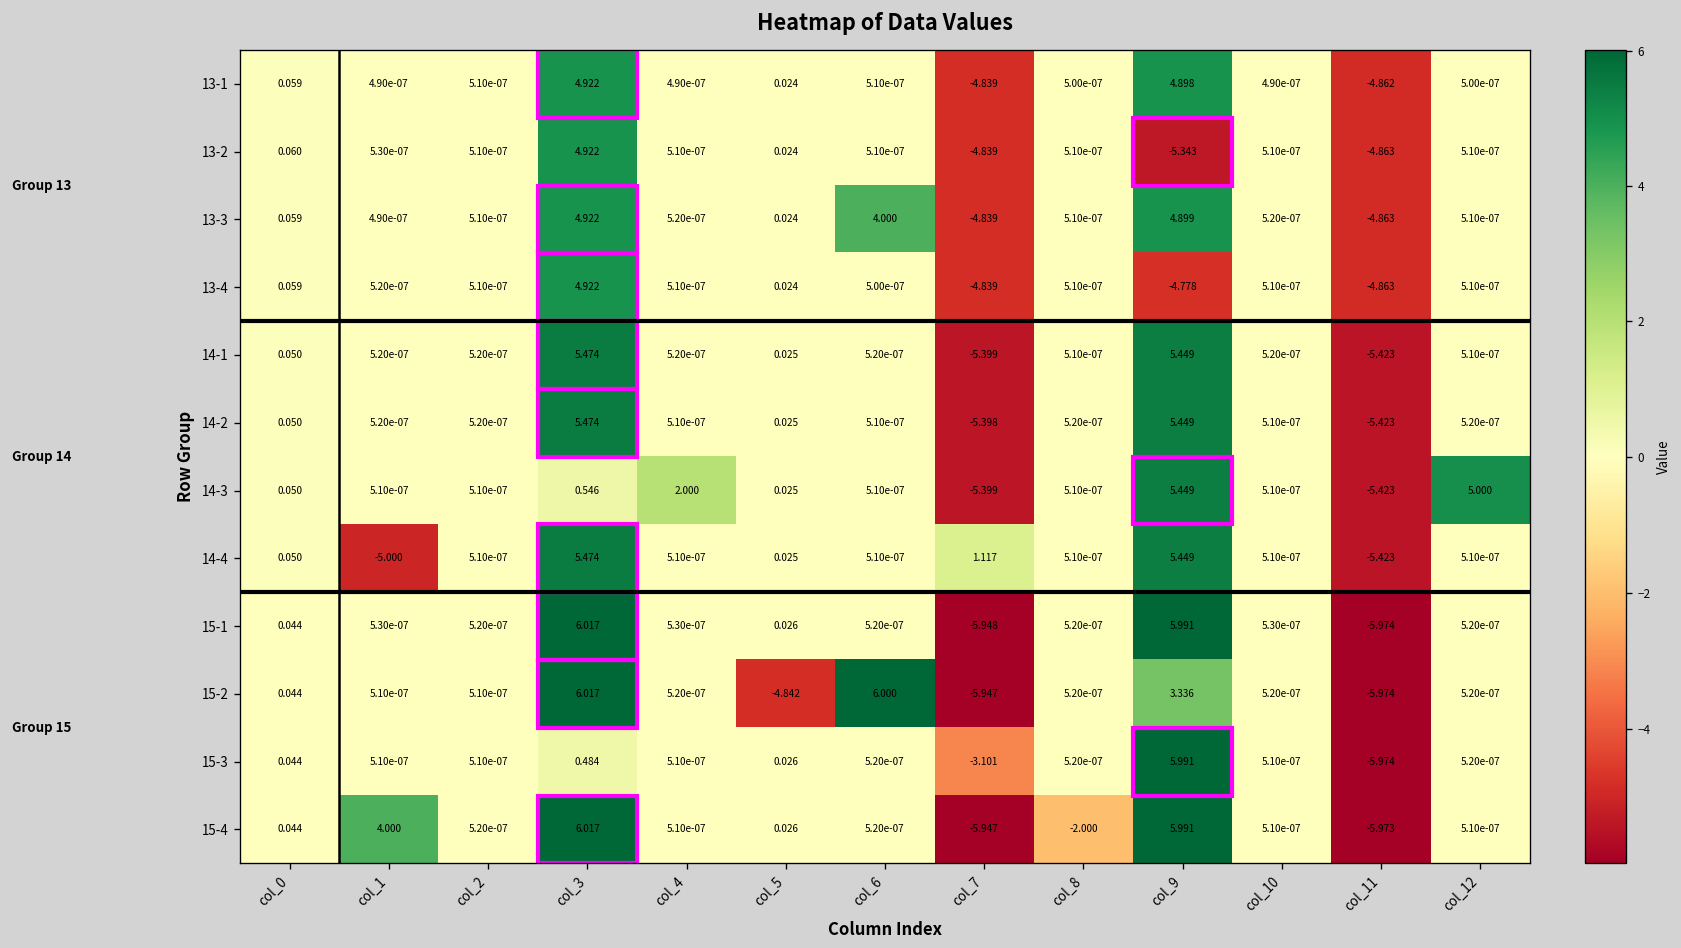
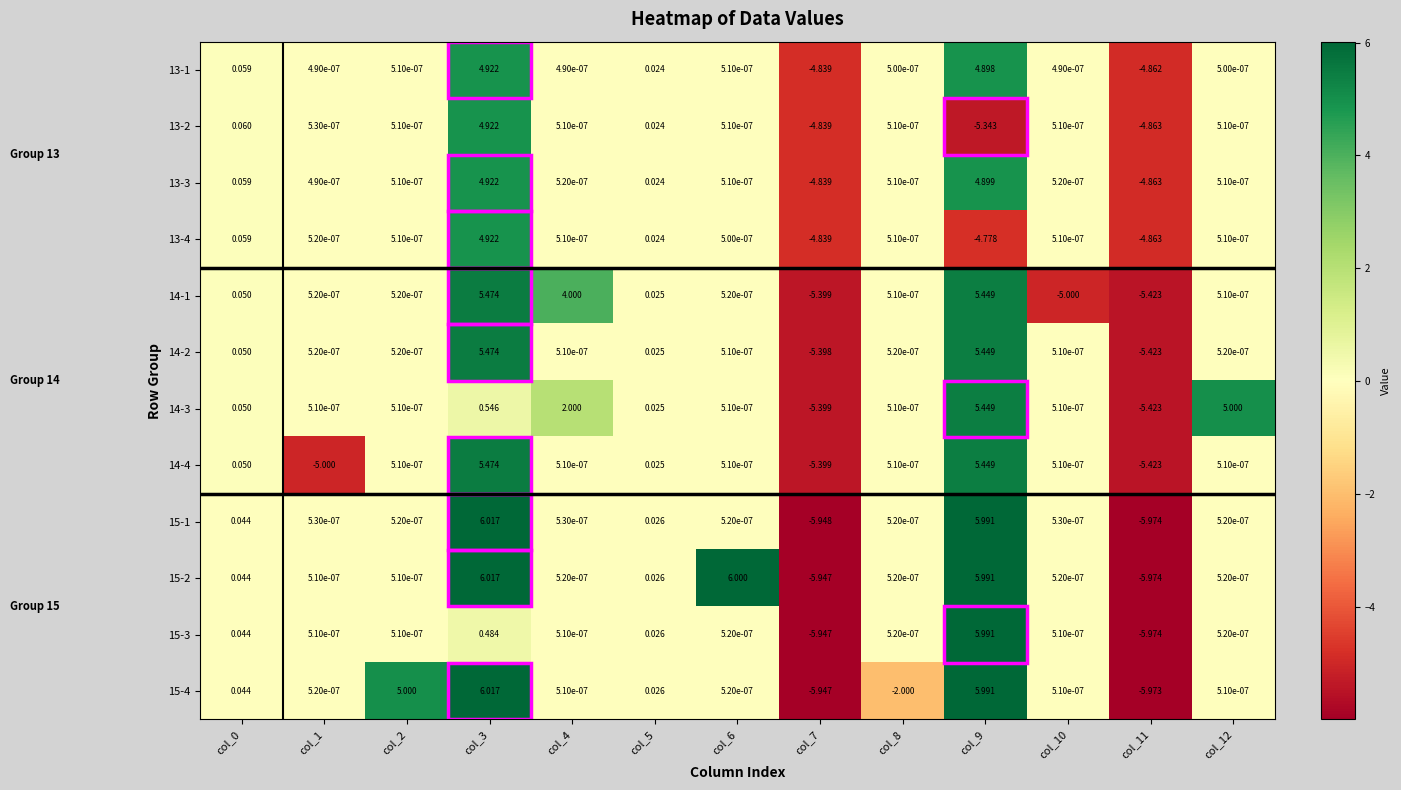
  {
    "13-1": {
      "col_0": "0.059",
      "col_1": "4.90e-07",
      "col_2": "5.10e-07",
      "col_3": "4.922",
      "col_4": "4.90e-07",
      "col_5": "0.024",
      "col_6": "5.10e-07",
      "col_7": "-4.839",
      "col_8": "5.00e-07",
      "col_9": "4.898",
      "col_10": "4.90e-07",
      "col_11": "-4.862",
      "col_12": "5.00e-07"
    },
    "13-2": {
      "col_0": "0.060",
      "col_1": "5.30e-07",
      "col_2": "5.10e-07",
      "col_3": "4.922",
      "col_4": "5.10e-07",
      "col_5": "0.024",
      "col_6": "5.10e-07",
      "col_7": "-4.839",
      "col_8": "5.10e-07",
      "col_9": "-5.343",
      "col_10": "5.10e-07",
      "col_11": "-4.863",
      "col_12": "5.10e-07"
    },
    "13-3": {
      "col_0": "0.059",
      "col_1": "4.90e-07",
      "col_2": "5.10e-07",
      "col_3": "4.922",
      "col_4": "5.20e-07",
      "col_5": "0.024",
-     "col_6": "4.000",
+     "col_6": "5.10e-07",
      "col_7": "-4.839",
      "col_8": "5.10e-07",
      "col_9": "4.899",
      "col_10": "5.20e-07",
      "col_11": "-4.863",
      "col_12": "5.10e-07"
    },
    "13-4": {
      "col_0": "0.059",
      "col_1": "5.20e-07",
      "col_2": "5.10e-07",
      "col_3": "4.922",
      "col_4": "5.10e-07",
      "col_5": "0.024",
      "col_6": "5.00e-07",
      "col_7": "-4.839",
      "col_8": "5.10e-07",
      "col_9": "-4.778",
      "col_10": "5.10e-07",
      "col_11": "-4.863",
      "col_12": "5.10e-07"
    },
    "14-1": {
      "col_0": "0.050",
      "col_1": "5.20e-07",
      "col_2": "5.20e-07",
      "col_3": "5.474",
-     "col_4": "5.20e-07",
+     "col_4": "4.000",
      "col_5": "0.025",
      "col_6": "5.20e-07",
      "col_7": "-5.399",
      "col_8": "5.10e-07",
      "col_9": "5.449",
-     "col_10": "5.20e-07",
+     "col_10": "-5.000",
      "col_11": "-5.423",
      "col_12": "5.10e-07"
    },
    "14-2": {
      "col_0": "0.050",
      "col_1": "5.20e-07",
      "col_2": "5.20e-07",
      "col_3": "5.474",
      "col_4": "5.10e-07",
      "col_5": "0.025",
      "col_6": "5.10e-07",
      "col_7": "-5.398",
      "col_8": "5.20e-07",
      "col_9": "5.449",
      "col_10": "5.10e-07",
      "col_11": "-5.423",
      "col_12": "5.20e-07"
    },
    "14-3": {
      "col_0": "0.050",
      "col_1": "5.10e-07",
      "col_2": "5.10e-07",
      "col_3": "0.546",
      "col_4": "2.000",
      "col_5": "0.025",
      "col_6": "5.10e-07",
      "col_7": "-5.399",
      "col_8": "5.10e-07",
      "col_9": "5.449",
      "col_10": "5.10e-07",
      "col_11": "-5.423",
      "col_12": "5.000"
    },
    "14-4": {
      "col_0": "0.050",
      "col_1": "-5.000",
      "col_2": "5.10e-07",
      "col_3": "5.474",
      "col_4": "5.10e-07",
      "col_5": "0.025",
      "col_6": "5.10e-07",
-     "col_7": "1.117",
+     "col_7": "-5.399",
      "col_8": "5.10e-07",
      "col_9": "5.449",
      "col_10": "5.10e-07",
      "col_11": "-5.423",
      "col_12": "5.10e-07"
    },
    "15-1": {
      "col_0": "0.044",
      "col_1": "5.30e-07",
      "col_2": "5.20e-07",
      "col_3": "6.017",
      "col_4": "5.30e-07",
      "col_5": "0.026",
      "col_6": "5.20e-07",
      "col_7": "-5.948",
      "col_8": "5.20e-07",
      "col_9": "5.991",
      "col_10": "5.30e-07",
      "col_11": "-5.974",
      "col_12": "5.20e-07"
    },
    "15-2": {
      "col_0": "0.044",
      "col_1": "5.10e-07",
      "col_2": "5.10e-07",
      "col_3": "6.017",
      "col_4": "5.20e-07",
-     "col_5": "-4.842",
+     "col_5": "0.026",
      "col_6": "6.000",
      "col_7": "-5.947",
      "col_8": "5.20e-07",
-     "col_9": "3.336",
+     "col_9": "5.991",
      "col_10": "5.20e-07",
      "col_11": "-5.974",
      "col_12": "5.20e-07"
    },
    "15-3": {
      "col_0": "0.044",
      "col_1": "5.10e-07",
      "col_2": "5.10e-07",
      "col_3": "0.484",
      "col_4": "5.10e-07",
      "col_5": "0.026",
      "col_6": "5.20e-07",
-     "col_7": "-3.101",
+     "col_7": "-5.947",
      "col_8": "5.20e-07",
      "col_9": "5.991",
      "col_10": "5.10e-07",
      "col_11": "-5.974",
      "col_12": "5.20e-07"
    },
    "15-4": {
      "col_0": "0.044",
-     "col_1": "4.000",
-     "col_2": "5.20e-07",
+     "col_1": "5.20e-07",
+     "col_2": "5.000",
      "col_3": "6.017",
      "col_4": "5.10e-07",
      "col_5": "0.026",
      "col_6": "5.20e-07",
      "col_7": "-5.947",
      "col_8": "-2.000",
      "col_9": "5.991",
      "col_10": "5.10e-07",
      "col_11": "-5.973",
      "col_12": "5.10e-07"
    }
  }
